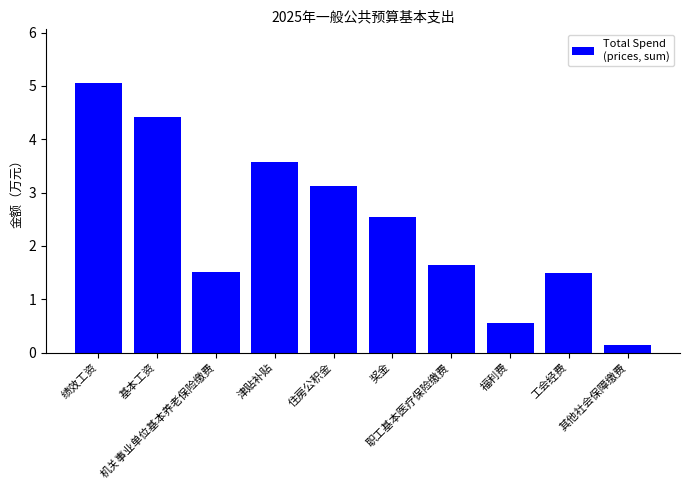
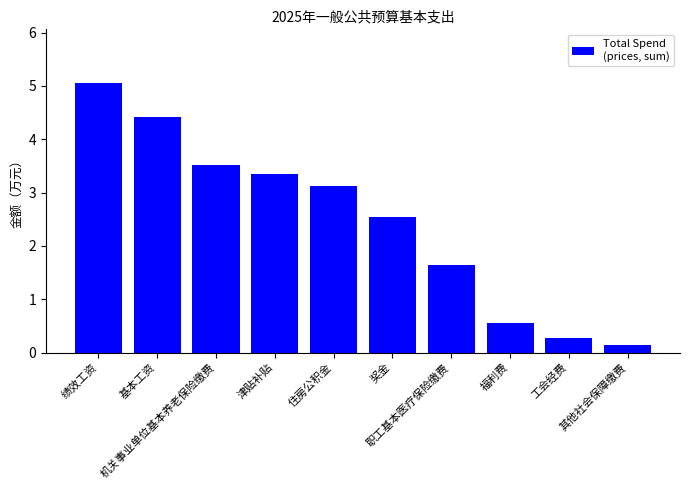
  {
    "绩效工资": 5.1,
    "基本工资": 4.4,
-   "机关事业单位基本养老保险缴费": 1.5,
-   "津贴补贴": 3.6,
+   "机关事业单位基本养老保险缴费": 3.5,
+   "津贴补贴": 3.4,
    "住房公积金": 3.1,
    "奖金": 2.6,
    "职工基本医疗保险缴费": 1.6,
    "福利费": 0.5,
-   "工会经费": 1.5,
+   "工会经费": 0.3,
    "其他社会保障缴费": 0.1
  }
